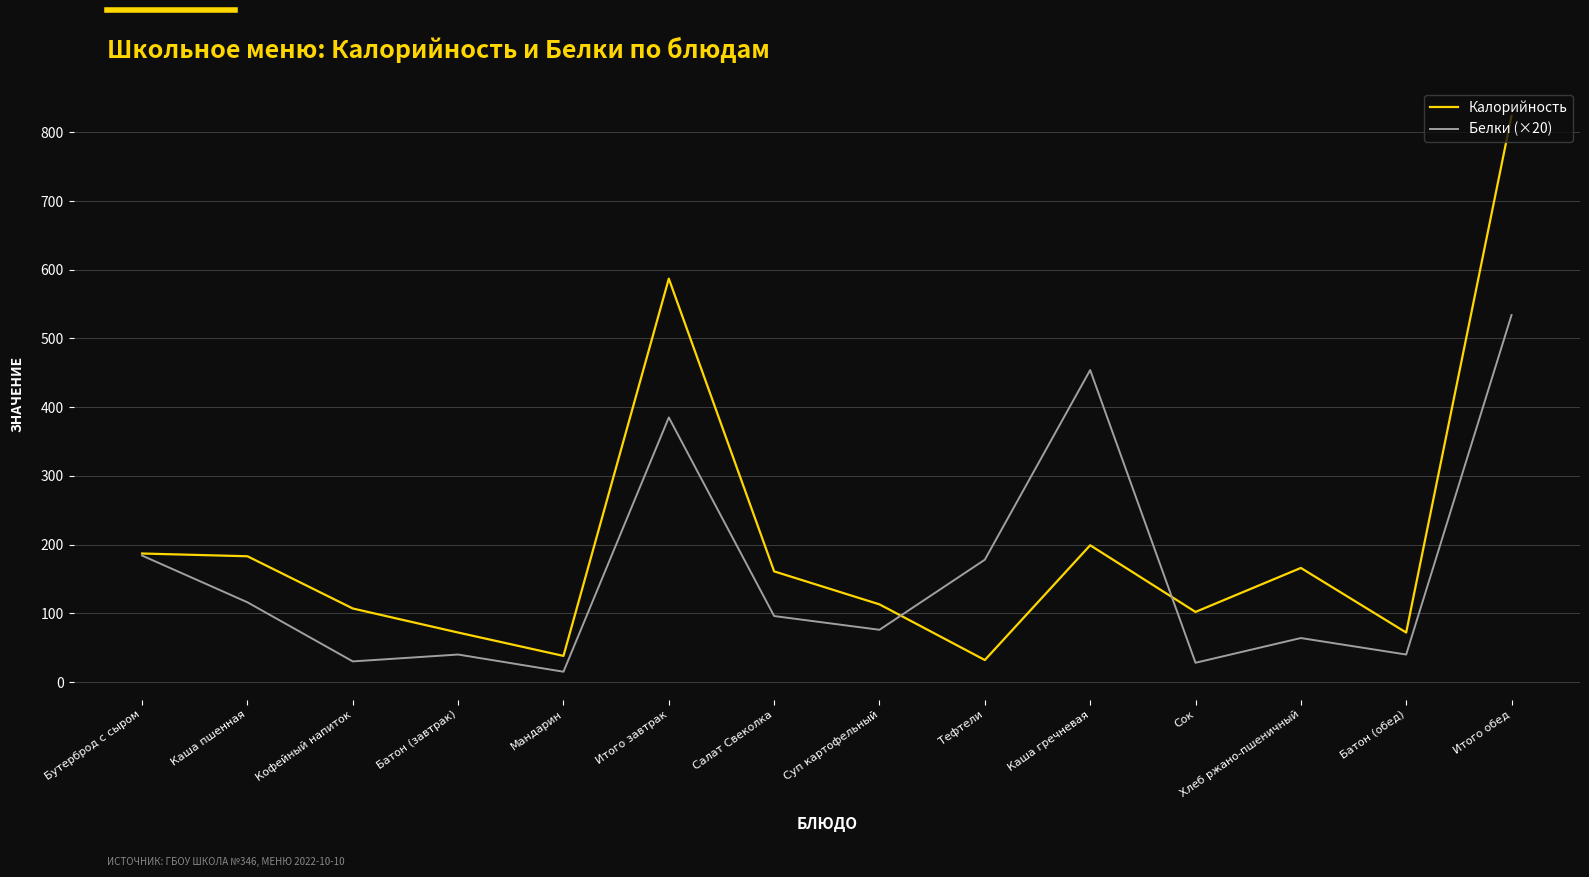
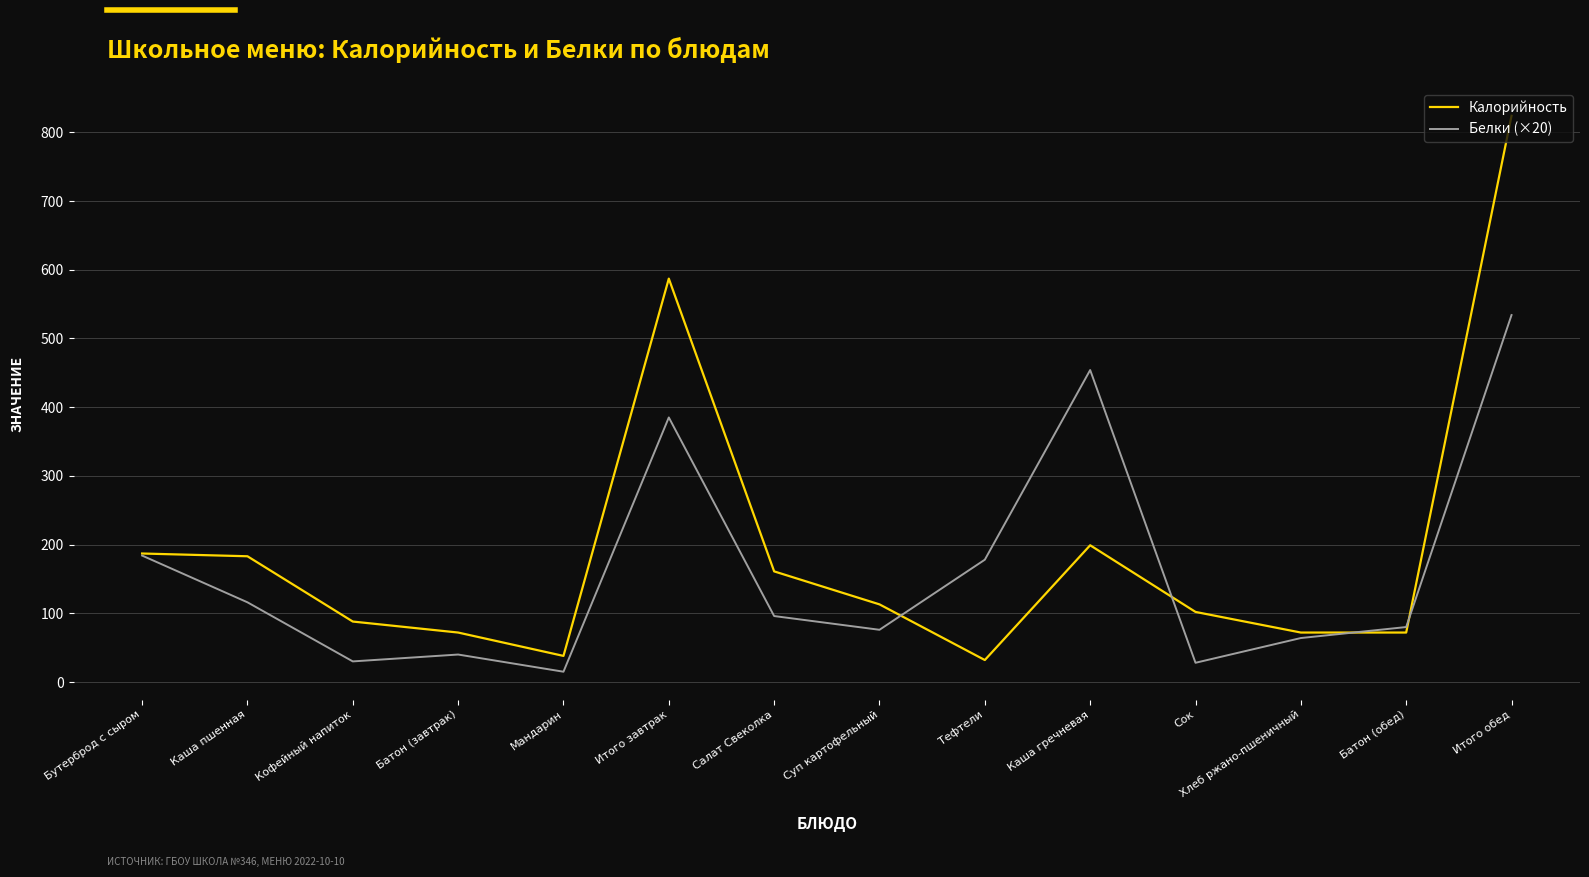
  {
    "Калорийность": {
      "Каша пшенная": 180,
-     "Кофейный напиток": 110,
+     "Кофейный напиток": 90,
      "Батон (завтрак)": 70,
      "Мандарин": 40,
      "Итого завтрак": 590,
      "Салат Свеколка": 160,
      "Суп картофельный": 110,
      "Тефтели": 30,
      "Каша гречневая": 200,
      "Сок": 100,
-     "Хлеб ржано-пшеничный": 170,
+     "Хлеб ржано-пшеничный": 70,
      "Батон (обед)": 70
    },
    "Белки (×20)": {
      "Каша пшенная": 120,
      "Кофейный напиток": 30,
      "Батон (завтрак)": 40,
      "Мандарин": 20,
      "Итого завтрак": 390,
      "Салат Свеколка": 100,
      "Суп картофельный": 80,
      "Тефтели": 180,
      "Каша гречневая": 450,
      "Сок": 30,
      "Хлеб ржано-пшеничный": 60,
-     "Батон (обед)": 40,
+     "Батон (обед)": 80,
      "Итого обед": 530
    }
  }
